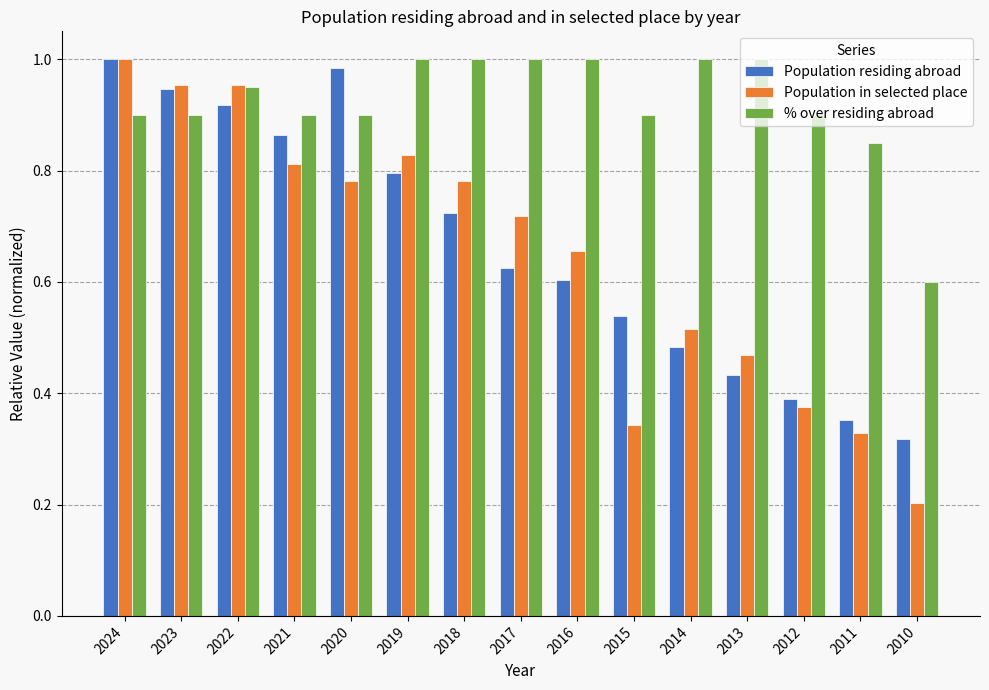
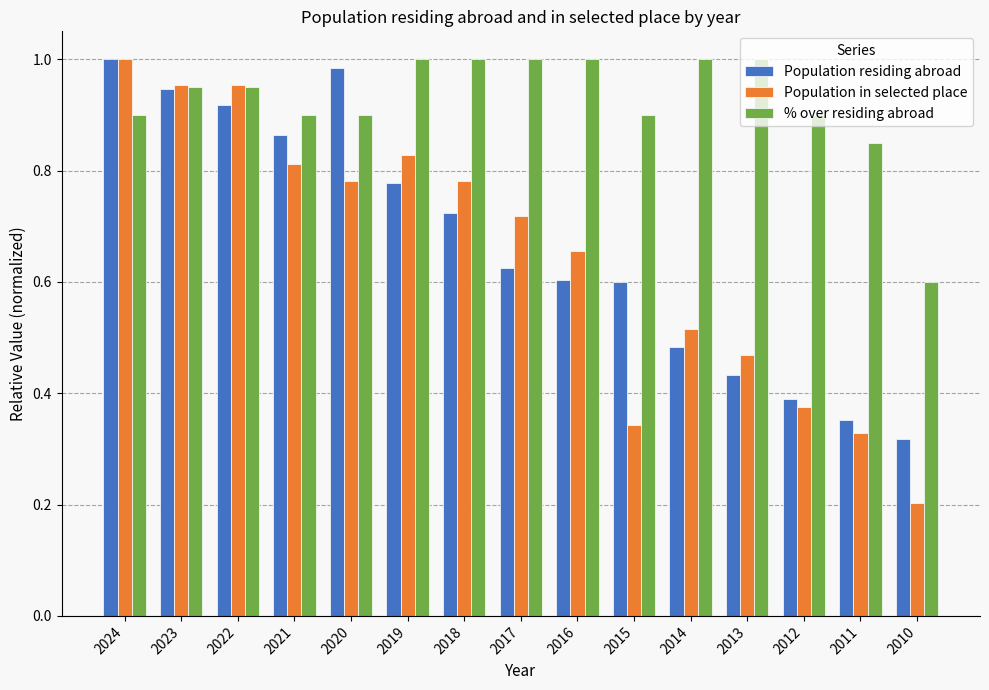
  {
    "Population residing abroad": {
      "2024": 1.00,
      "2023": 0.95,
      "2022": 0.92,
      "2021": 0.86,
      "2020": 0.98,
-     "2019": 0.80,
+     "2019": 0.78,
      "2018": 0.72,
      "2017": 0.62,
      "2016": 0.60,
-     "2015": 0.54,
+     "2015": 0.60,
      "2014": 0.48,
      "2013": 0.43,
      "2012": 0.39,
      "2011": 0.35,
      "2010": 0.32
    },
    "Population in selected place": {
      "2024": 1.00,
      "2023": 0.95,
      "2022": 0.95,
      "2021": 0.81,
      "2020": 0.78,
      "2019": 0.83,
      "2018": 0.78,
      "2017": 0.72,
      "2016": 0.66,
      "2015": 0.34,
      "2014": 0.52,
      "2013": 0.47,
      "2012": 0.38,
      "2011": 0.33,
      "2010": 0.20
    },
    "% over residing abroad": {
      "2024": 0.90,
-     "2023": 0.90,
+     "2023": 0.95,
      "2022": 0.95,
      "2021": 0.90,
      "2020": 0.90,
      "2019": 1.00,
      "2018": 1.00,
      "2017": 1.00,
      "2016": 1.00,
      "2015": 0.90,
      "2014": 1.00,
      "2011": 0.85,
      "2010": 0.60
    }
  }
